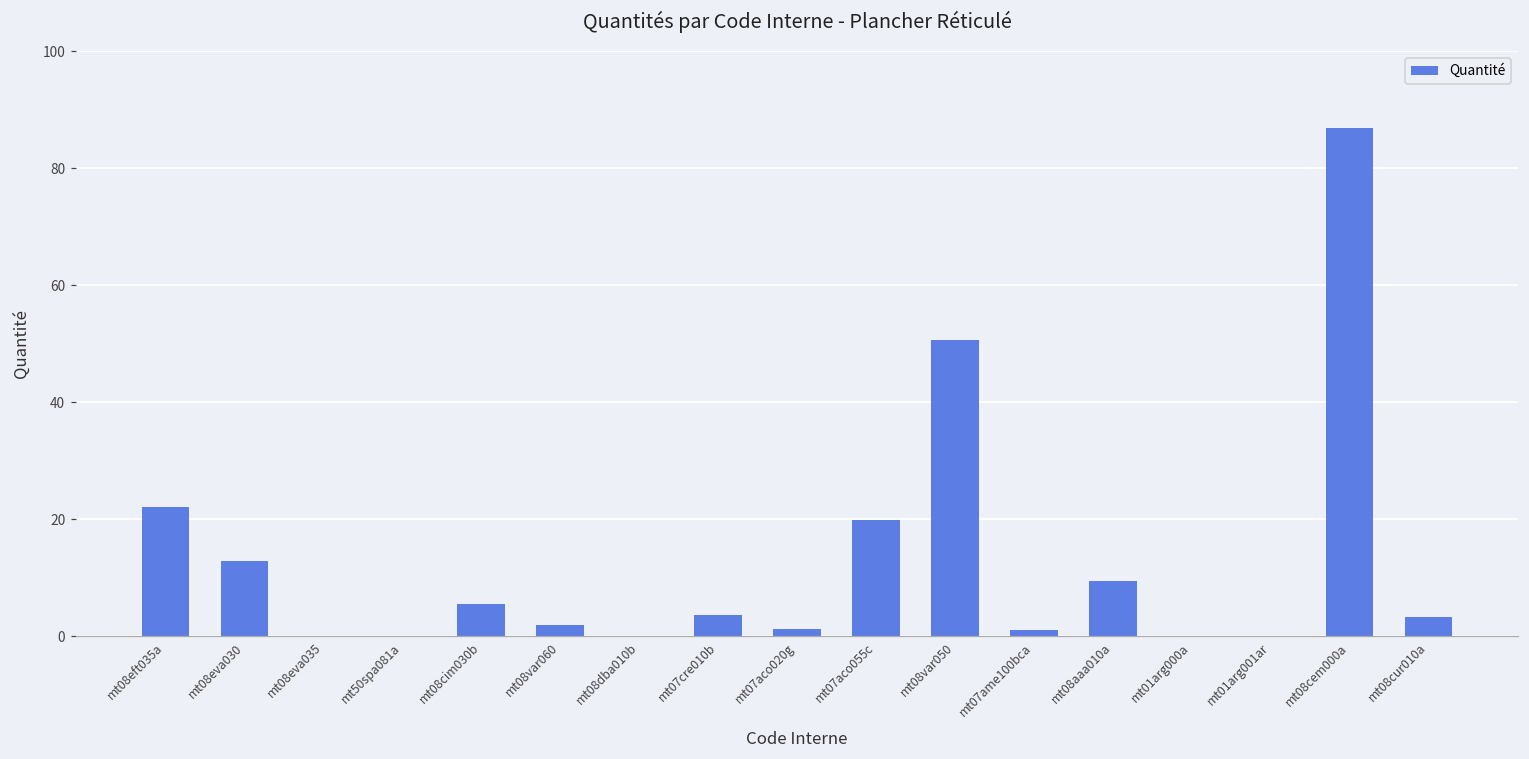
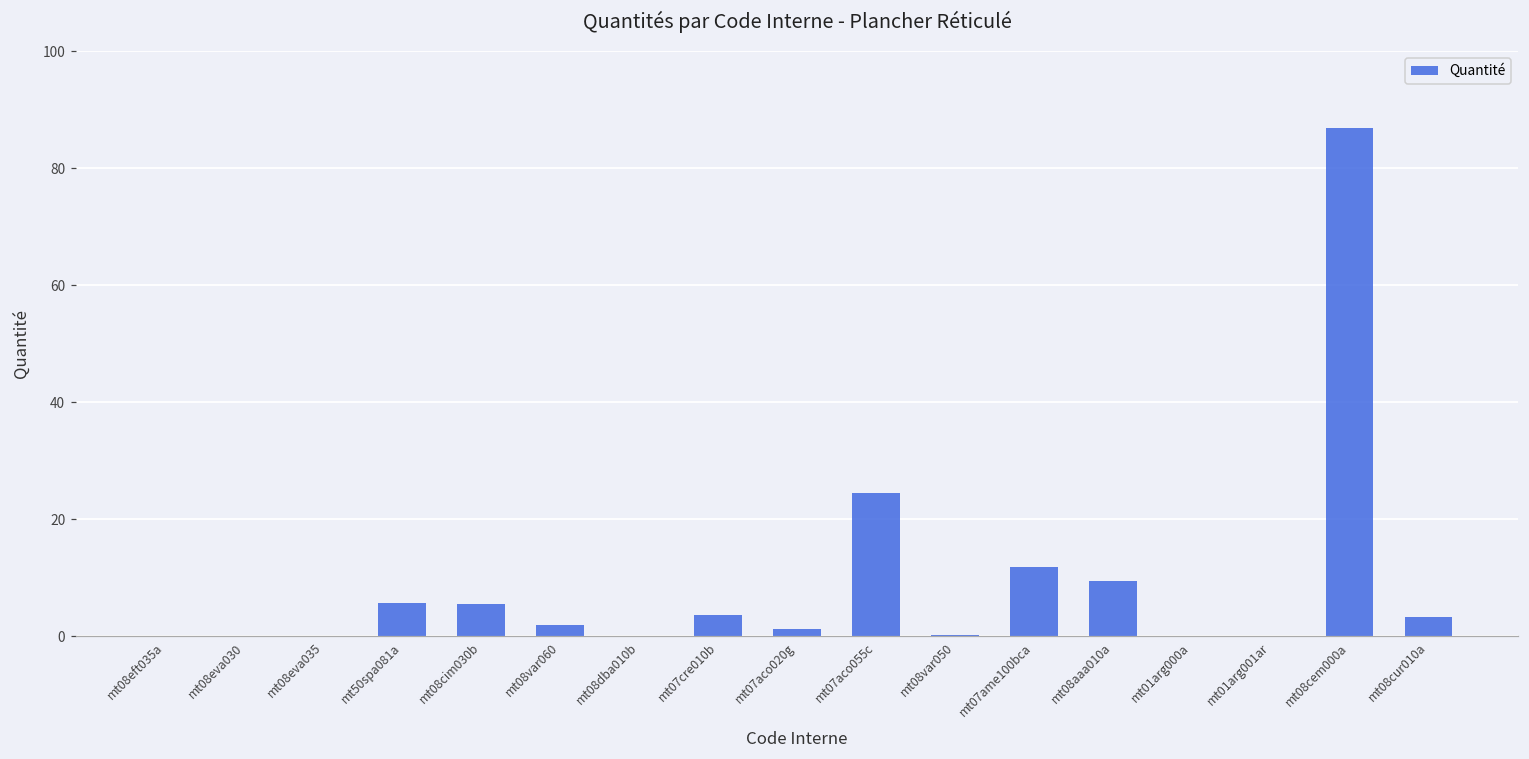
  {
-   "mt08eft035a": 22,
-   "mt08eva030": 13,
-   "mt50spa081a": 0,
+   "mt08eft035a": 0,
+   "mt08eva030": 0,
+   "mt50spa081a": 6,
    "mt08cim030b": 6,
    "mt08var060": 2,
    "mt07cre010b": 4,
    "mt07aco020g": 1,
-   "mt07aco055c": 20,
-   "mt08var050": 51,
-   "mt07ame100bca": 1,
+   "mt07aco055c": 25,
+   "mt08var050": 0,
+   "mt07ame100bca": 12,
    "mt08aaa010a": 10,
    "mt08cem000a": 87,
    "mt08cur010a": 3
  }
